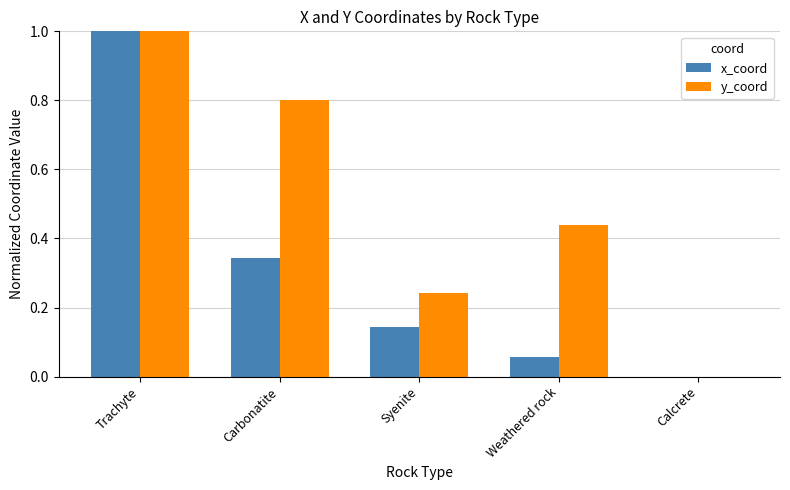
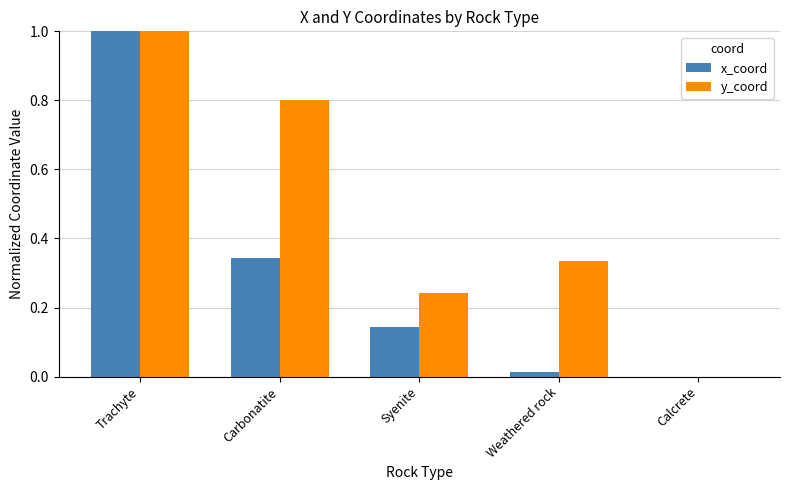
  {
    "x_coord": {
      "Trachyte": 1.00,
      "Carbonatite": 0.34,
      "Syenite": 0.14,
-     "Weathered rock": 0.06,
+     "Weathered rock": 0.01,
      "Calcrete": 0.00
    },
    "y_coord": {
      "Trachyte": 1.00,
      "Carbonatite": 0.80,
      "Syenite": 0.24,
-     "Weathered rock": 0.44,
+     "Weathered rock": 0.33,
      "Calcrete": 0.00
    }
  }
